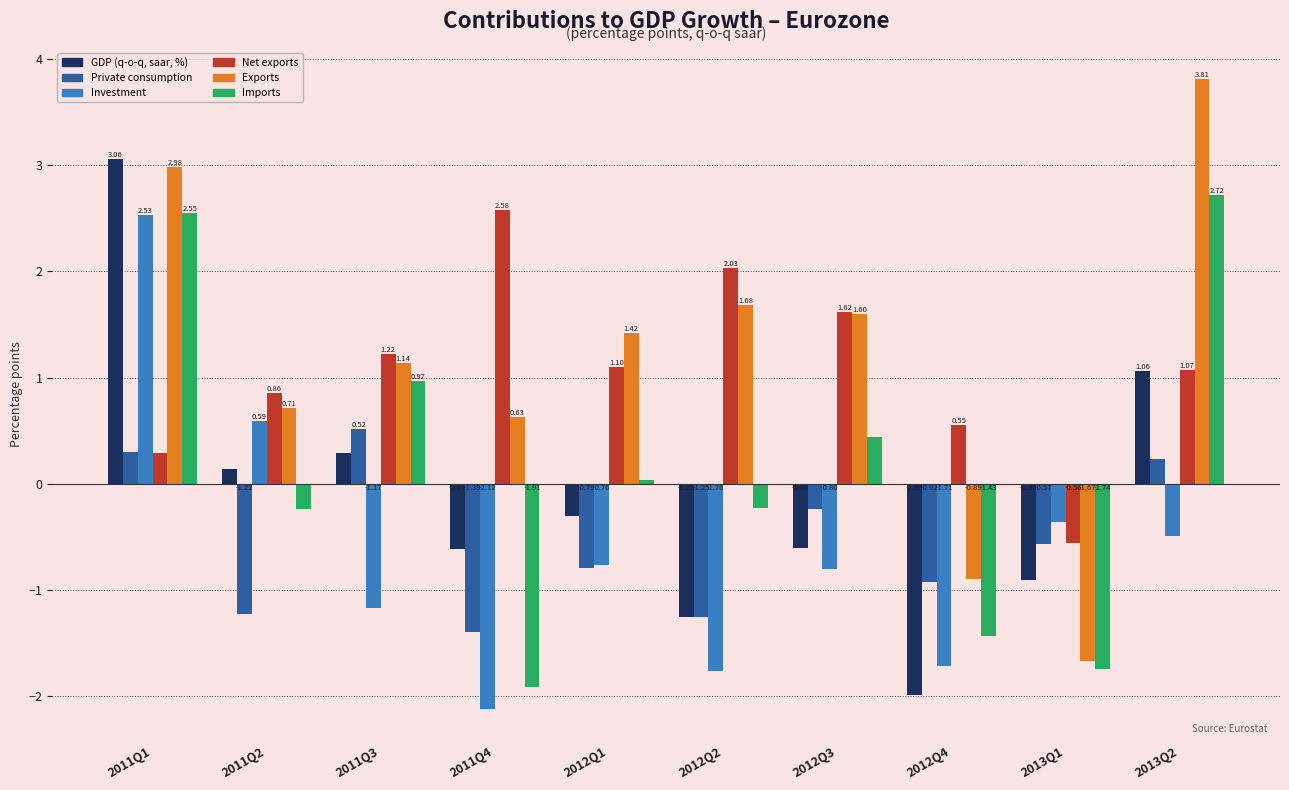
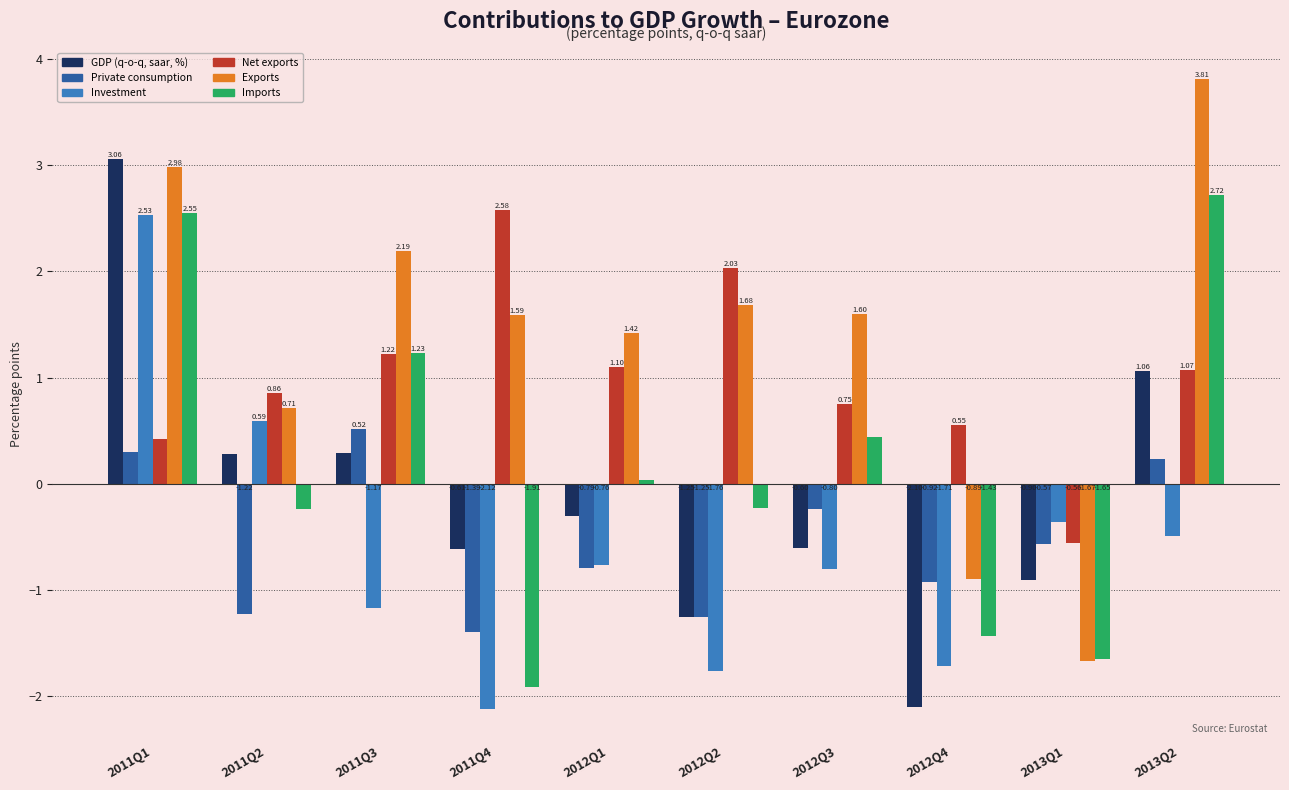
  {
    "GDP (q-o-q, saar, %)": {
      "2011Q1": 3.06,
-     "2011Q2": 0.14,
+     "2011Q2": 0.28,
      "2011Q4": -0.61,
      "2012Q3": -0.60,
-     "2012Q4": -1.99,
+     "2012Q4": -2.10,
      "2013Q1": -0.90,
      "2013Q2": 1.06
    },
    "Net exports": {
-     "2011Q1": 0.29,
+     "2011Q1": 0.42,
      "2011Q2": 0.86,
      "2011Q3": 1.22,
      "2011Q4": 2.58,
      "2012Q1": 1.10,
      "2012Q2": 2.03,
-     "2012Q3": 1.62,
+     "2012Q3": 0.75,
      "2012Q4": 0.55,
      "2013Q1": -0.56,
      "2013Q2": 1.07
    },
    "Exports": {
      "2011Q1": 2.98,
      "2011Q2": 0.71,
-     "2011Q3": 1.14,
-     "2011Q4": 0.63,
+     "2011Q3": 2.19,
+     "2011Q4": 1.59,
      "2012Q1": 1.42,
      "2012Q2": 1.68,
      "2012Q3": 1.60,
      "2013Q1": -1.67,
      "2013Q2": 3.81
    },
    "Imports": {
      "2011Q1": 2.55,
-     "2011Q3": 0.97,
+     "2011Q3": 1.23,
      "2011Q4": -1.91,
-     "2013Q1": -1.74,
+     "2013Q1": -1.65,
      "2013Q2": 2.72
    }
  }
